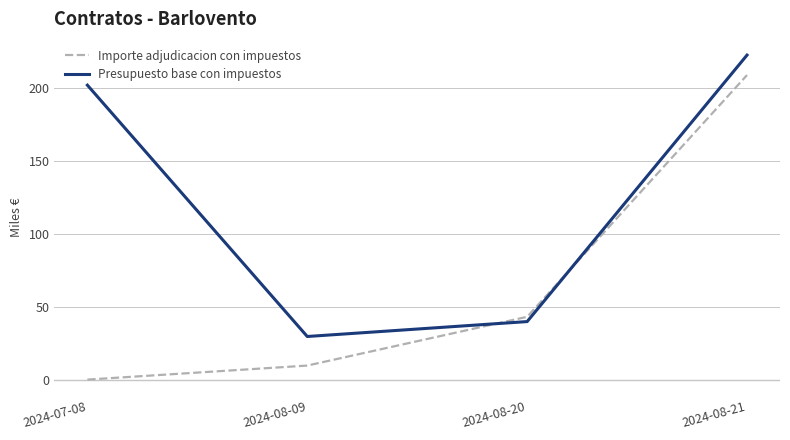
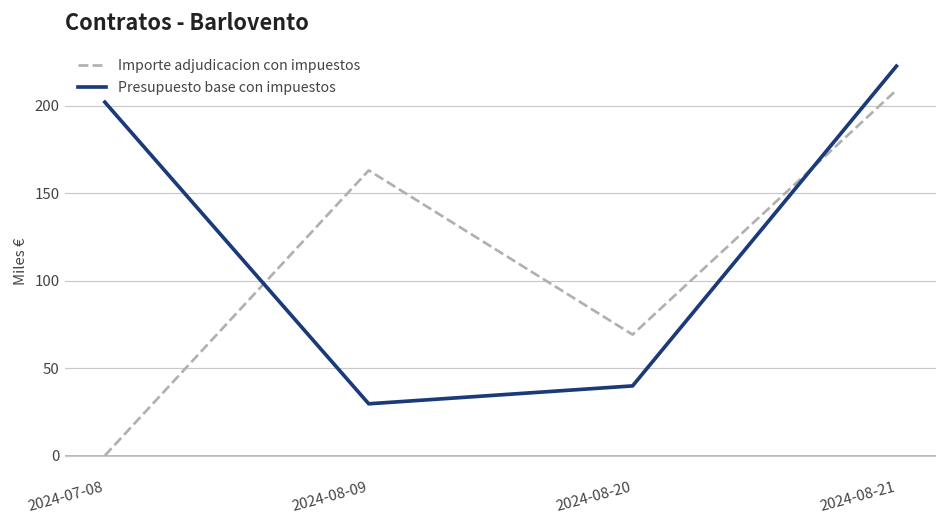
  {
    "Importe adjudicacion con impuestos": {
      "2024-07-08": 0,
-     "2024-08-09": 10,
-     "2024-08-20": 43,
+     "2024-08-09": 163,
+     "2024-08-20": 69,
      "2024-08-21": 209
    },
    "Presupuesto base con impuestos": {
      "2024-07-08": 202,
      "2024-08-09": 30,
      "2024-08-20": 40,
      "2024-08-21": 223
    }
  }
